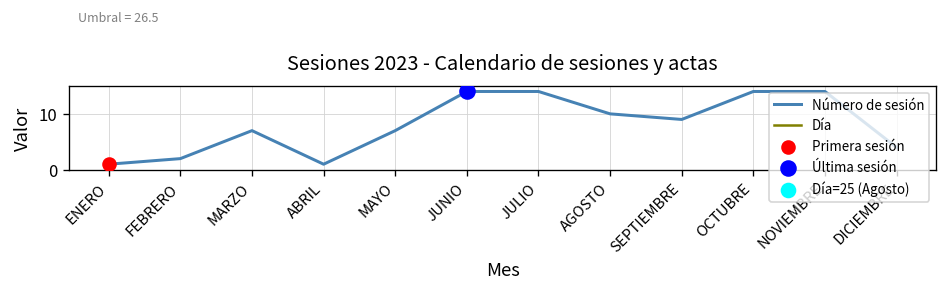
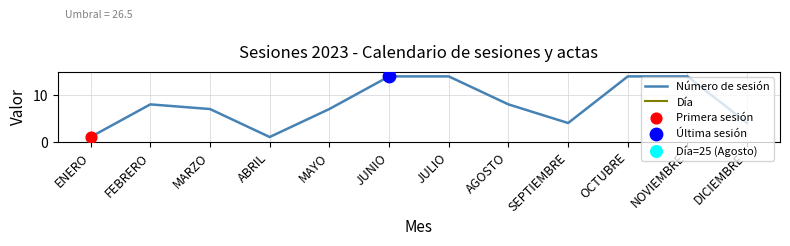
  {
    "Número de sesión": {
-     "FEBRERO": 2,
+     "FEBRERO": 8,
      "MARZO": 7,
      "ABRIL": 1,
      "MAYO": 7,
      "JULIO": 14,
-     "AGOSTO": 10,
-     "SEPTIEMBRE": 9,
+     "AGOSTO": 8,
+     "SEPTIEMBRE": 4,
      "OCTUBRE": 14,
      "NOVIEMBRE": 14
    }
  }
